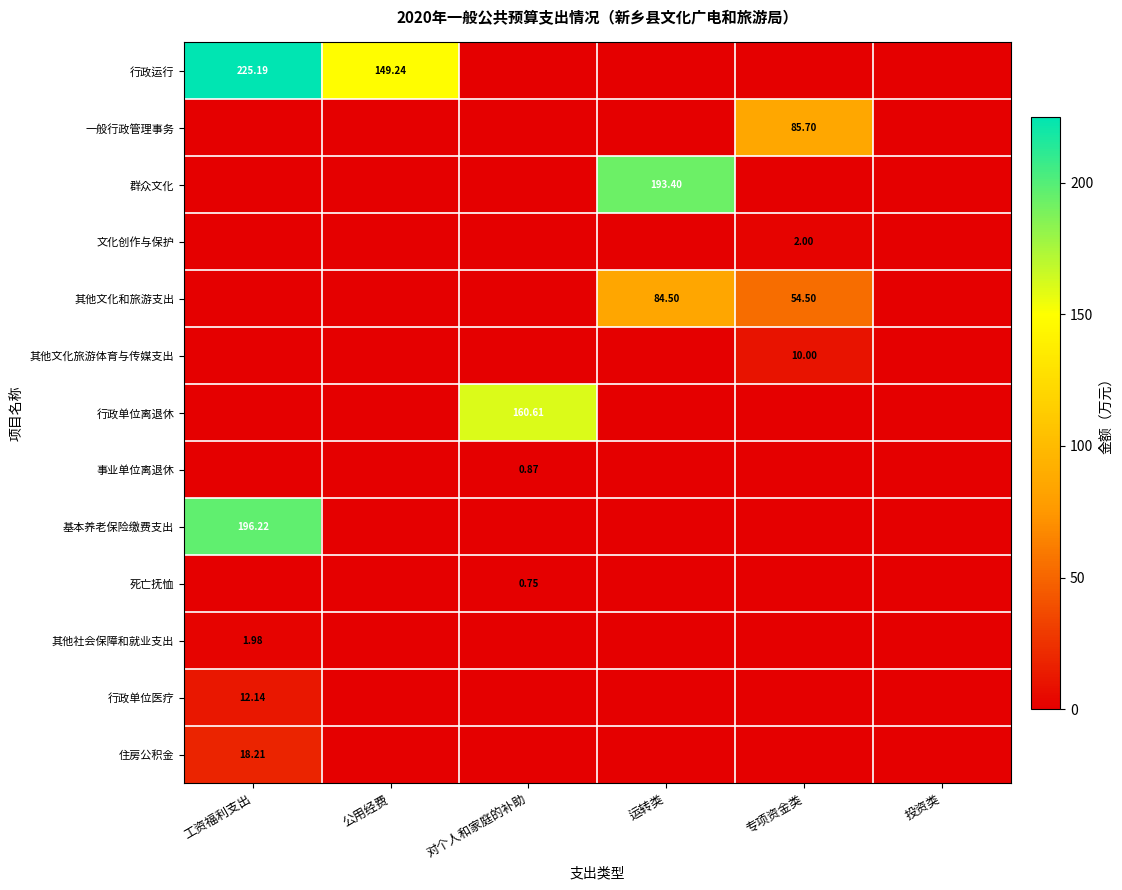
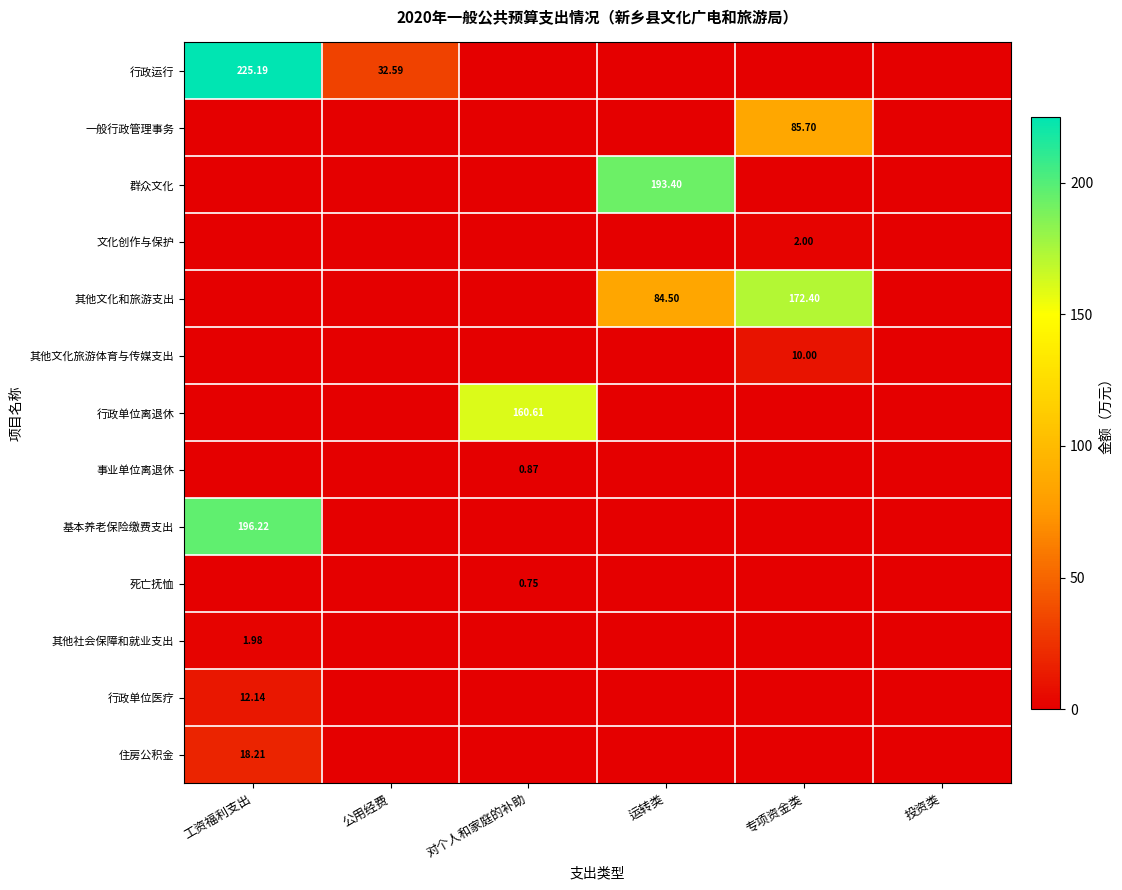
  {
    "行政运行": {
      "工资福利支出": 225.19,
-     "公用经费": 149.24
+     "公用经费": 32.59
    },
    "一般行政管理事务": {
      "专项资金类": 85.70
    },
    "群众文化": {
      "运转类": 193.40
    },
    "文化创作与保护": {
      "专项资金类": 2.00
    },
    "其他文化和旅游支出": {
      "运转类": 84.50,
-     "专项资金类": 54.50
+     "专项资金类": 172.40
    },
    "其他文化旅游体育与传媒支出": {
      "专项资金类": 10.00
    },
    "行政单位离退休": {
      "对个人和家庭的补助": 160.61
    },
    "事业单位离退休": {
      "对个人和家庭的补助": 0.87
    },
    "基本养老保险缴费支出": {
      "工资福利支出": 196.22
    },
    "死亡抚恤": {
      "对个人和家庭的补助": 0.75
    },
    "其他社会保障和就业支出": {
      "工资福利支出": 1.98
    },
    "行政单位医疗": {
      "工资福利支出": 12.14
    },
    "住房公积金": {
      "工资福利支出": 18.21
    }
  }
